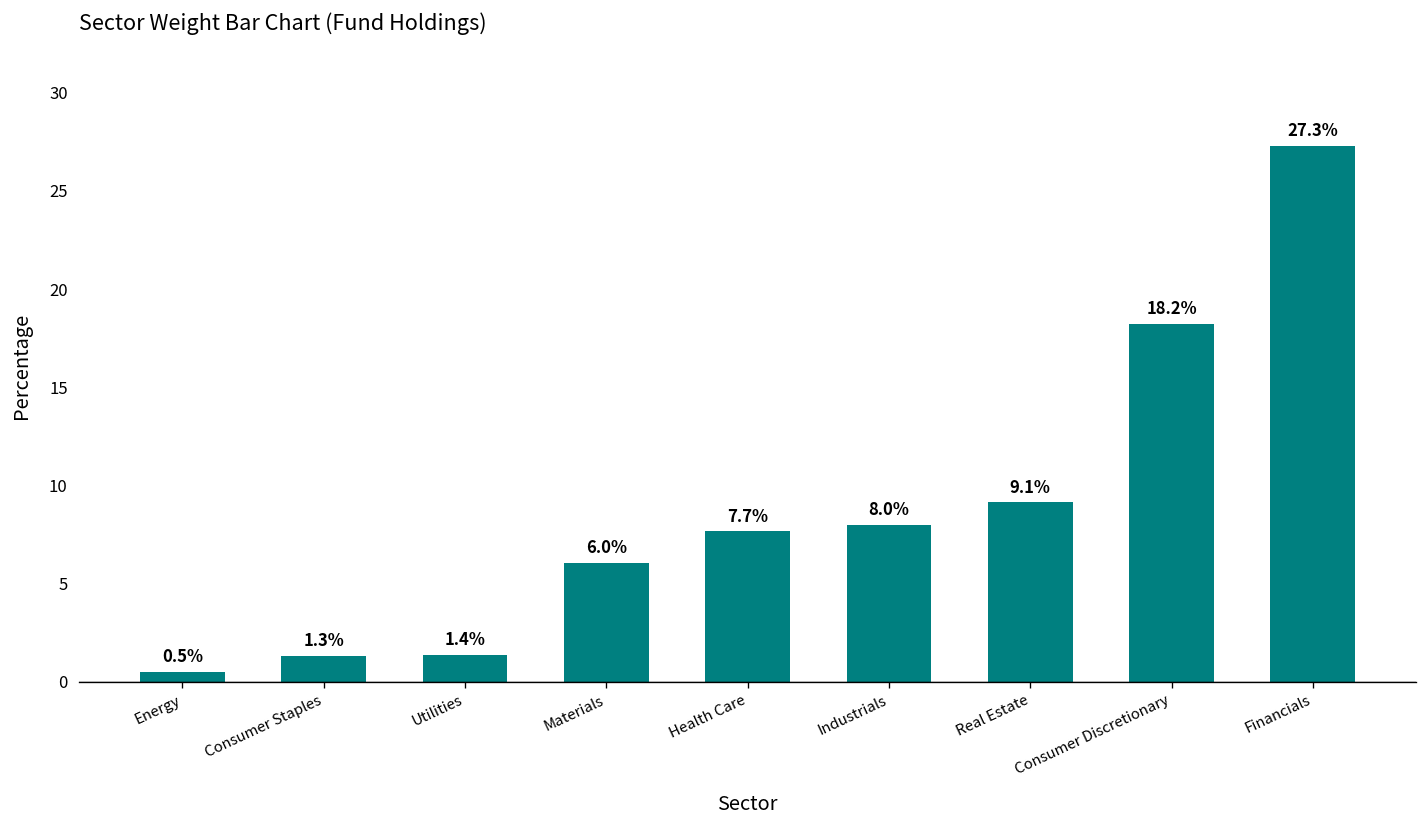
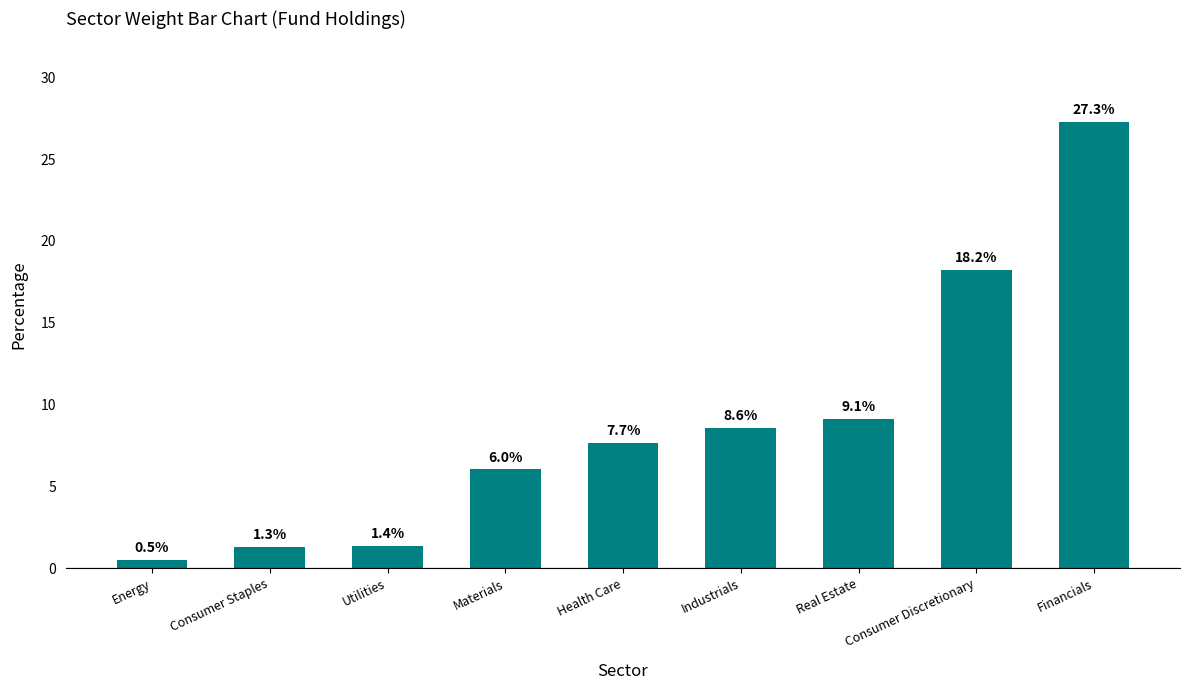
  {
    "Energy": "0.5%",
    "Consumer Staples": "1.3%",
    "Utilities": "1.4%",
    "Materials": "6.0%",
    "Health Care": "7.7%",
-   "Industrials": "8.0%",
+   "Industrials": "8.6%",
    "Real Estate": "9.1%",
    "Consumer Discretionary": "18.2%",
    "Financials": "27.3%"
  }
